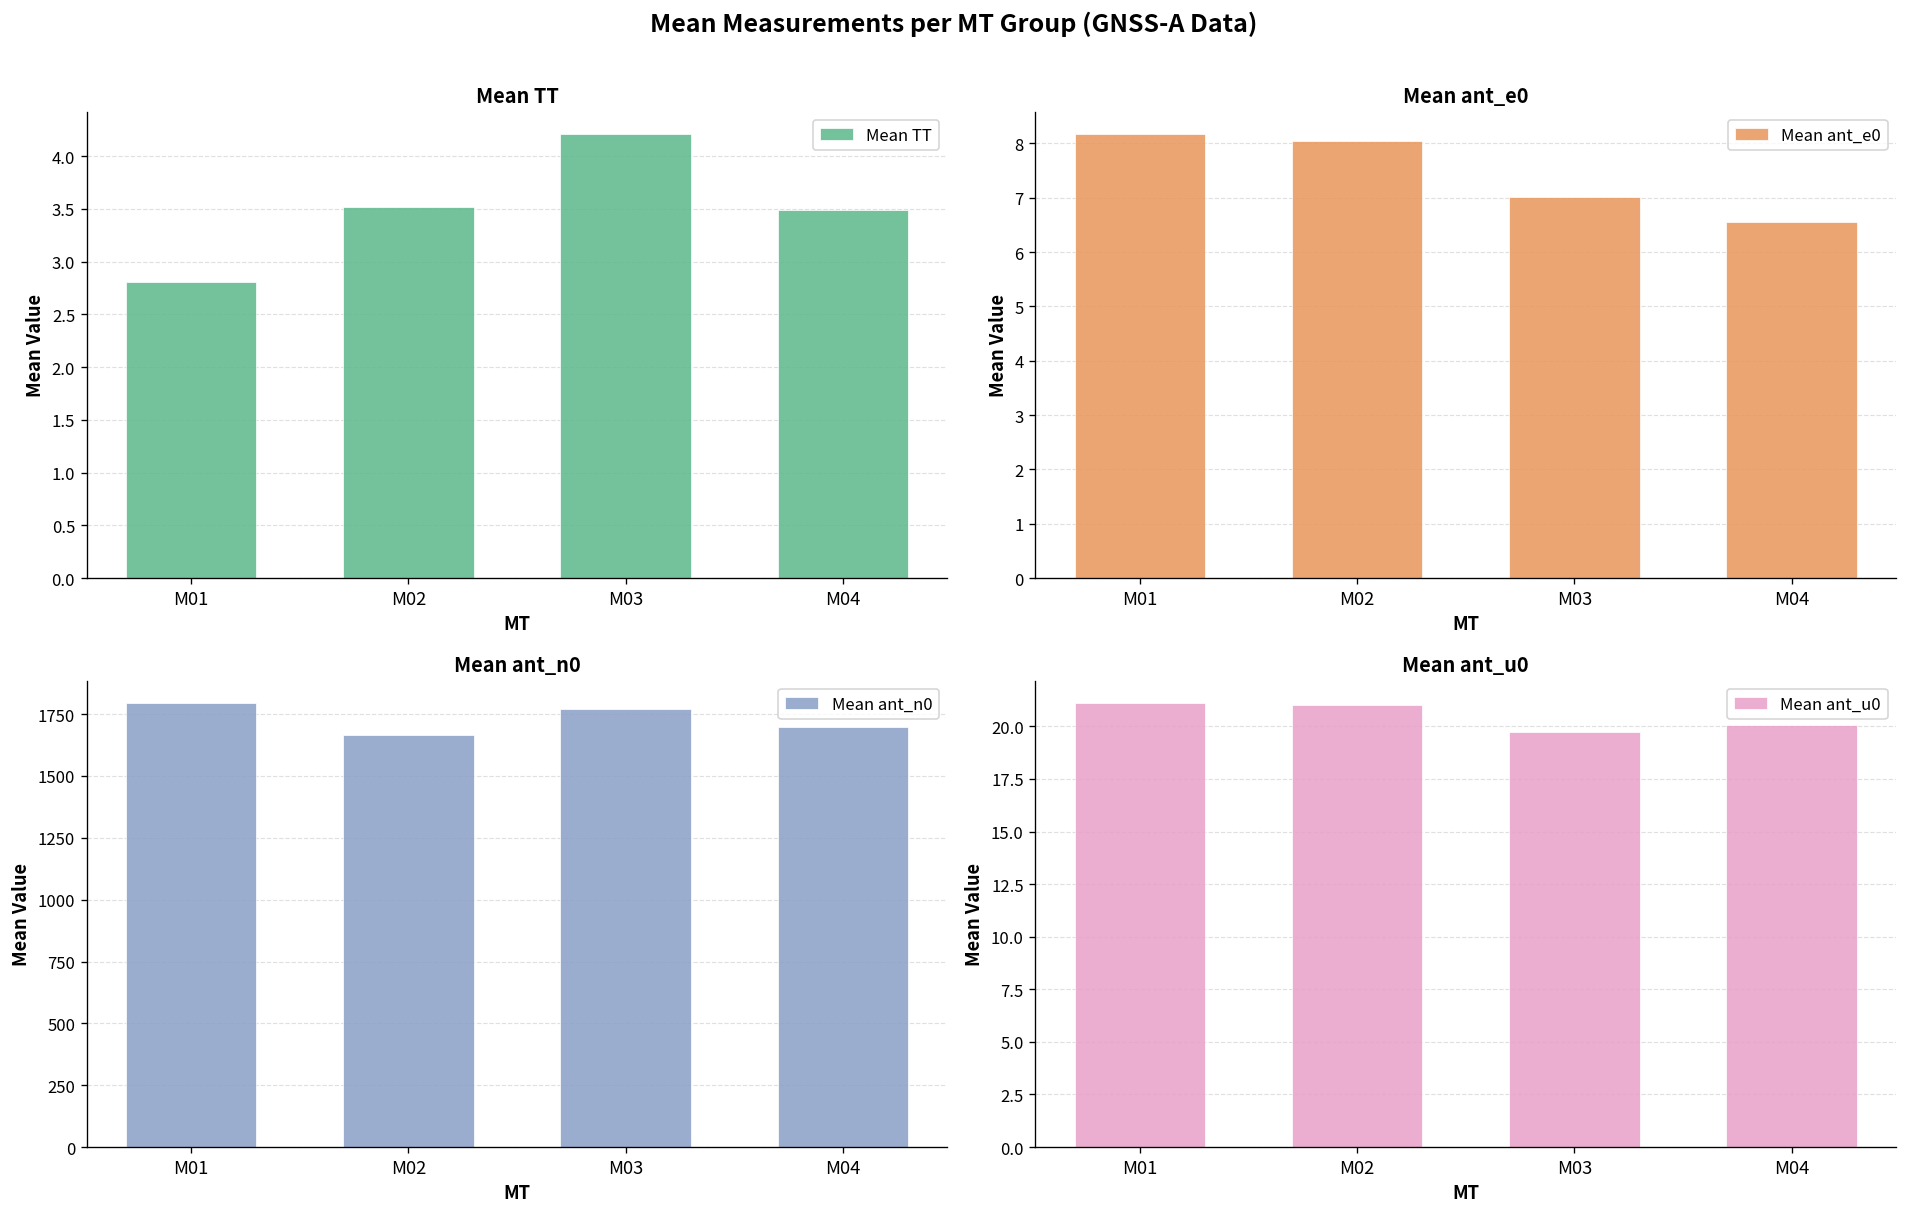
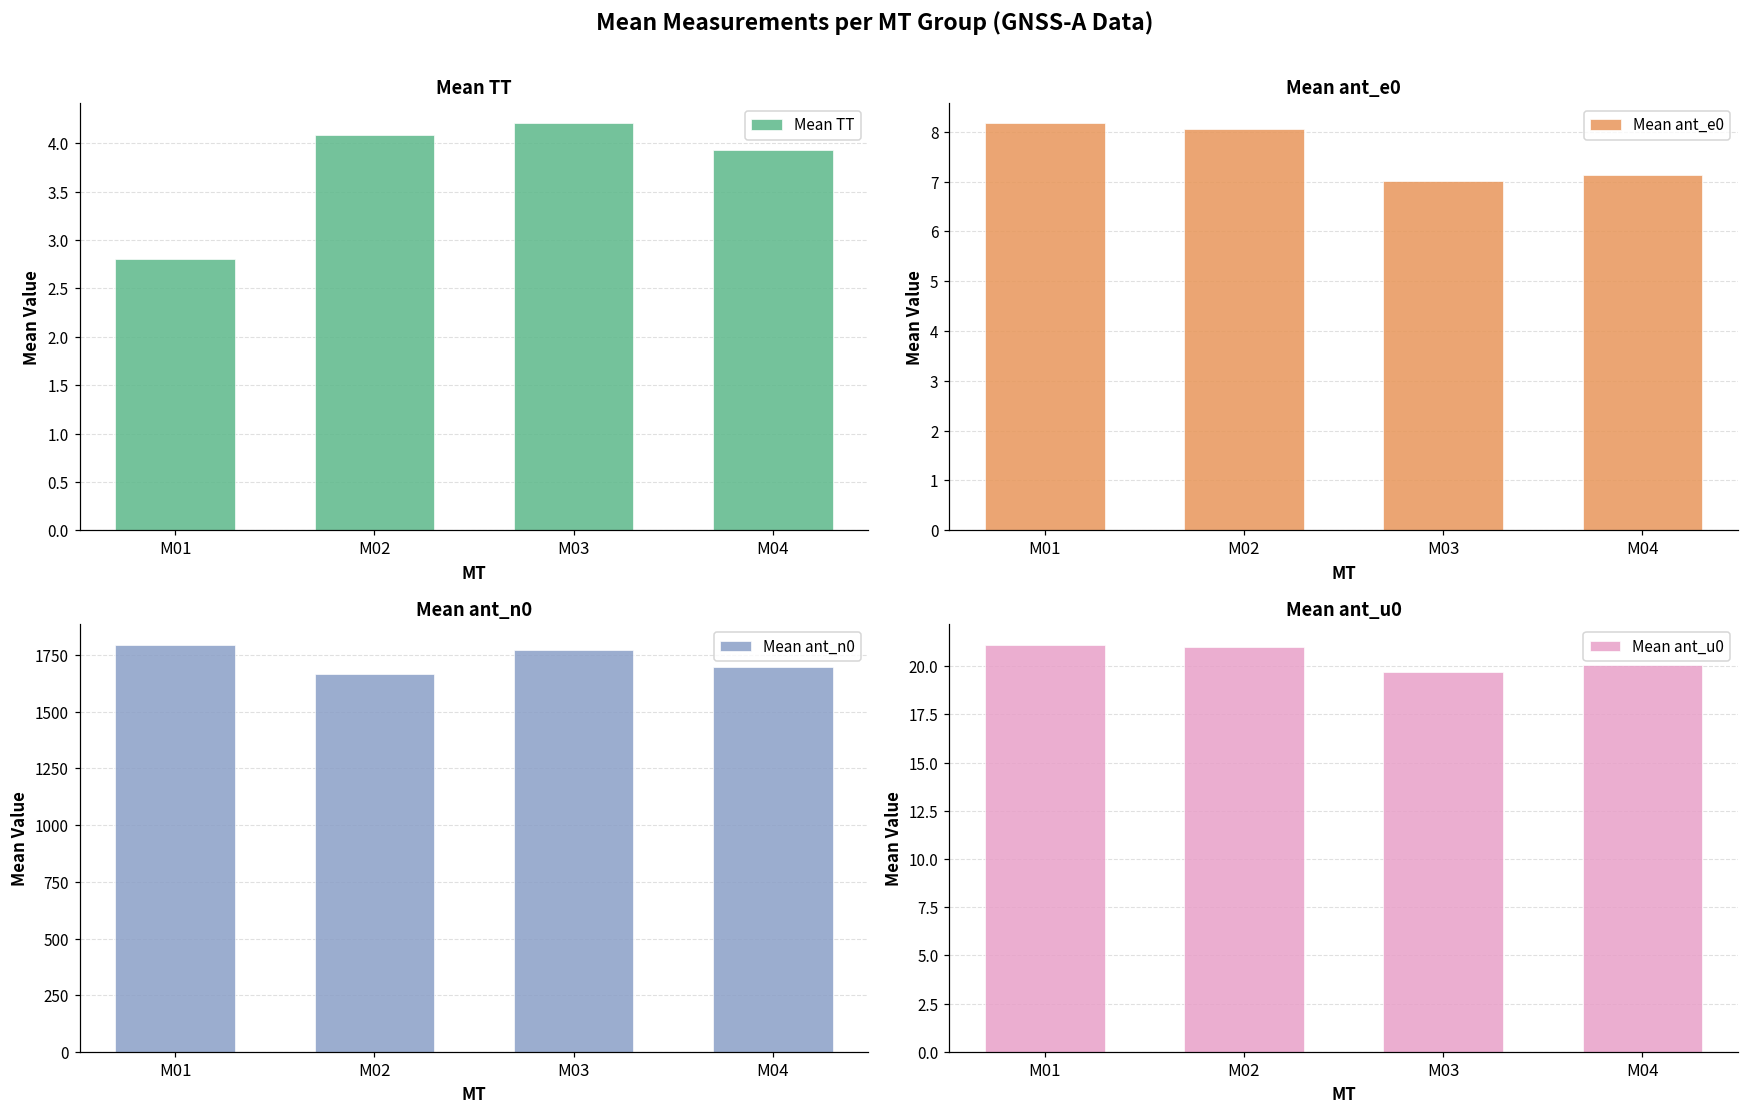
  {
    "Mean TT": {
      "M01": 2.8,
-     "M02": 3.5,
+     "M02": 4.1,
      "M03": 4.2,
-     "M04": 3.5
+     "M04": 3.9
    },
    "Mean ant_e0": {
      "M01": 8.2,
      "M02": 8.1,
      "M03": 7.0,
-     "M04": 6.6
+     "M04": 7.1
    },
    "Mean ant_n0": {
      "M01": 1790,
      "M02": 1660,
      "M03": 1770,
      "M04": 1700
    },
    "Mean ant_u0": {
      "M01": 21.1,
      "M02": 21.0,
      "M03": 19.7,
      "M04": 20.1
    }
  }
